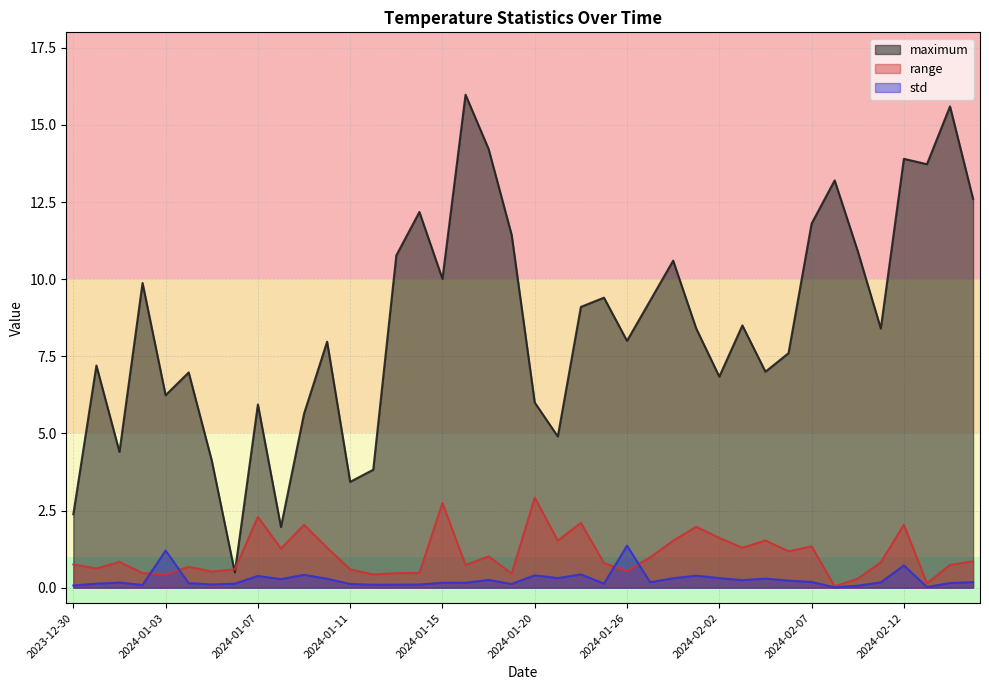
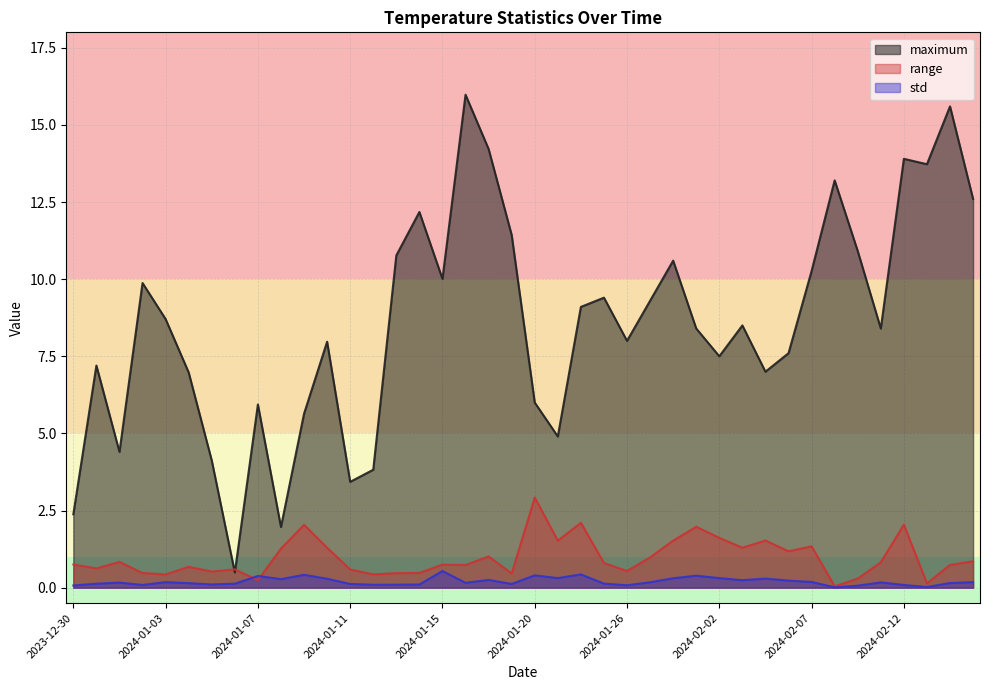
  {
    "maximum": {
      "2023-12-30": 2.4,
-     "2024-01-03": 6.2,
+     "2024-01-03": 8.7,
      "2024-01-07": 5.9,
      "2024-01-11": 3.4,
      "2024-01-15": 10.0,
      "2024-01-20": 6.0,
      "2024-01-26": 8.0,
-     "2024-02-02": 6.8,
-     "2024-02-07": 11.8,
+     "2024-02-02": 7.5,
+     "2024-02-07": 10.3,
      "2024-02-12": 13.9
    },
    "range": {
      "2023-12-30": 0.8,
      "2024-01-03": 0.4,
-     "2024-01-07": 2.3,
+     "2024-01-07": 0.2,
      "2024-01-11": 0.6,
-     "2024-01-15": 2.7,
+     "2024-01-15": 0.7,
      "2024-01-20": 2.9,
      "2024-01-26": 0.5,
      "2024-02-02": 1.6,
      "2024-02-07": 1.3,
      "2024-02-12": 2.0
    },
    "std": {
      "2023-12-30": 0.1,
-     "2024-01-03": 1.2,
+     "2024-01-03": 0.2,
      "2024-01-07": 0.4,
      "2024-01-11": 0.1,
-     "2024-01-15": 0.2,
+     "2024-01-15": 0.5,
      "2024-01-20": 0.4,
-     "2024-01-26": 1.4,
+     "2024-01-26": 0.1,
      "2024-02-02": 0.3,
      "2024-02-07": 0.2,
-     "2024-02-12": 0.7
+     "2024-02-12": 0.1
    }
  }
